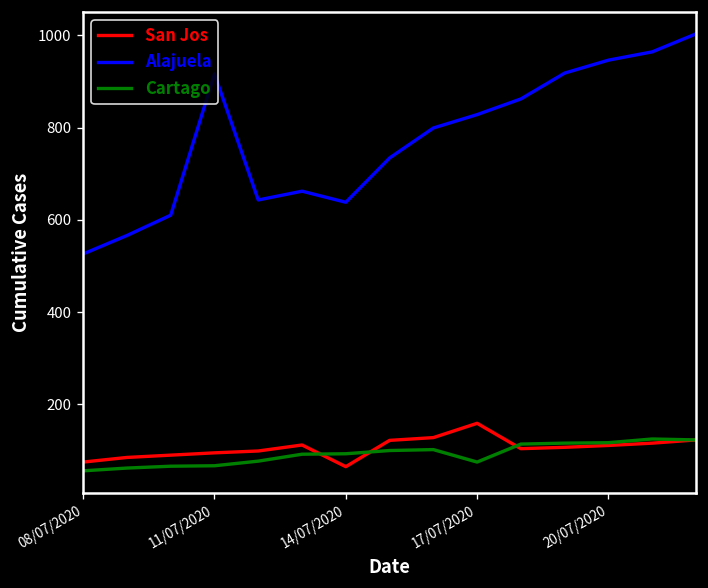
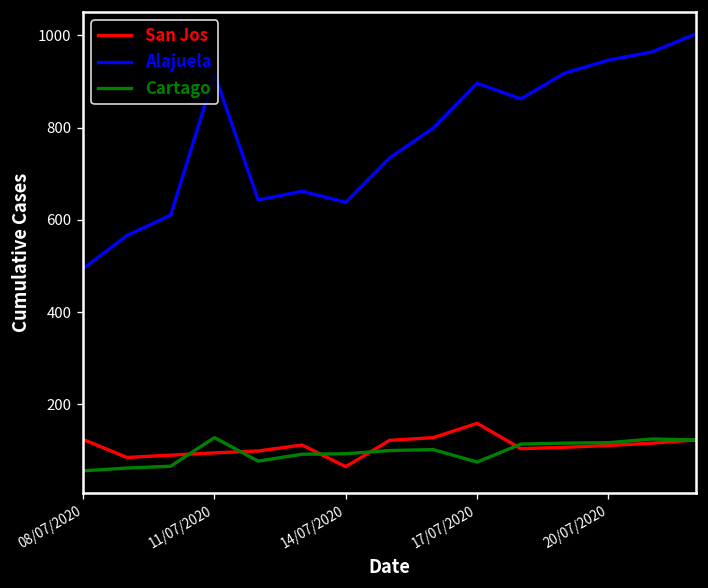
  {
    "San Jos": {
-     "08/07/2020": 80,
+     "08/07/2020": 120,
      "11/07/2020": 100,
      "14/07/2020": 70,
      "17/07/2020": 160
    },
    "Alajuela": {
-     "08/07/2020": 530,
+     "08/07/2020": 490,
      "14/07/2020": 640,
-     "17/07/2020": 830,
+     "17/07/2020": 900,
      "20/07/2020": 950
    },
    "Cartago": {
      "08/07/2020": 60,
-     "11/07/2020": 70,
+     "11/07/2020": 130,
      "14/07/2020": 90,
      "17/07/2020": 80
    }
  }
